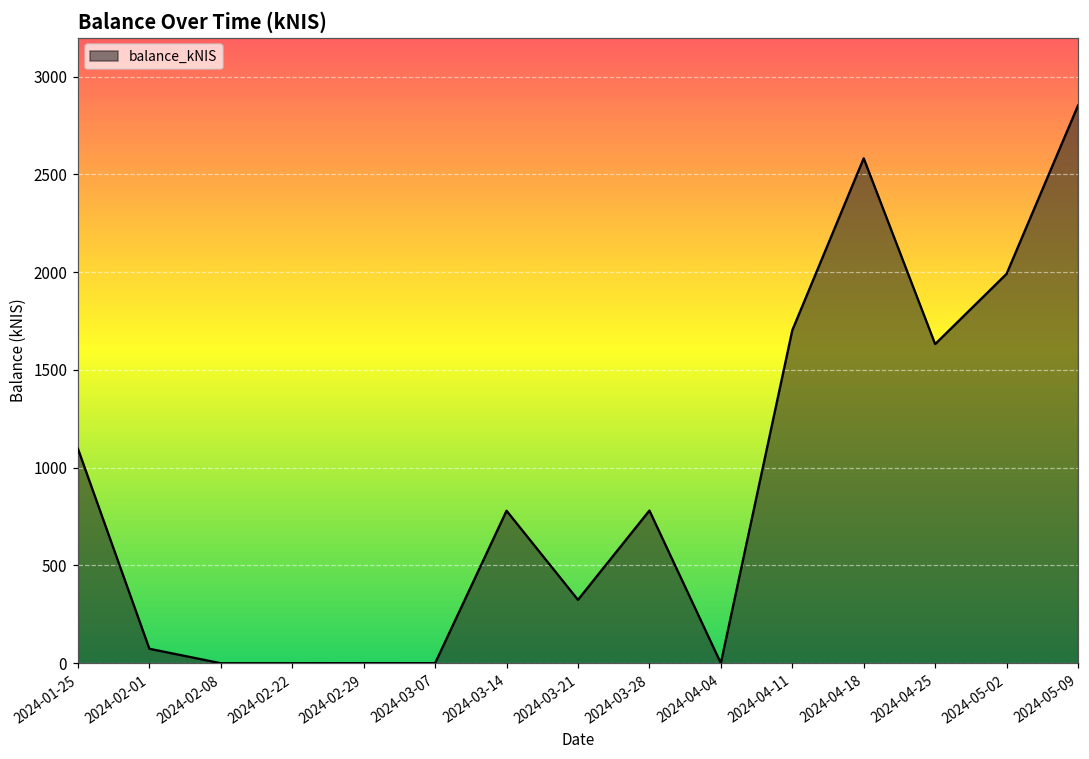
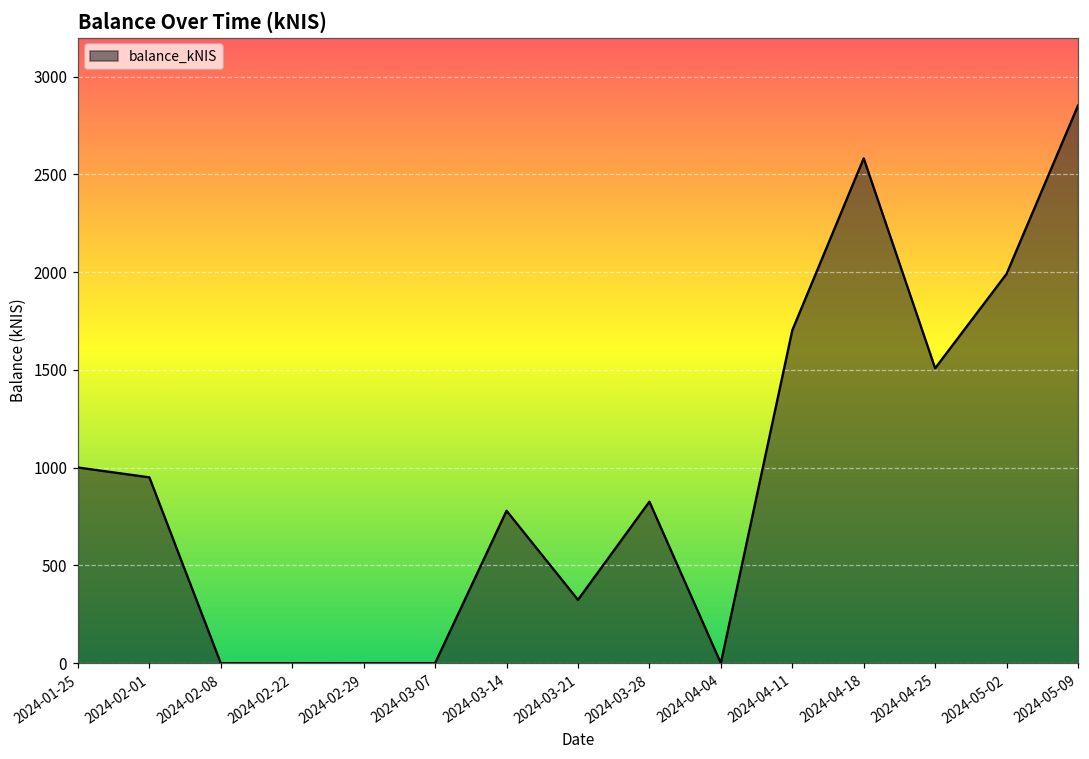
  {
-   "2024-01-25": 1100,
-   "2024-02-01": 70,
+   "2024-01-25": 1000,
+   "2024-02-01": 950,
    "2024-02-08": 0,
    "2024-02-22": 0,
    "2024-02-29": 0,
    "2024-03-07": 0,
    "2024-03-14": 780,
    "2024-03-21": 320,
-   "2024-03-28": 780,
+   "2024-03-28": 830,
    "2024-04-04": 0,
    "2024-04-11": 1700,
    "2024-04-18": 2580,
-   "2024-04-25": 1630,
+   "2024-04-25": 1510,
    "2024-05-02": 1990,
    "2024-05-09": 2850
  }
